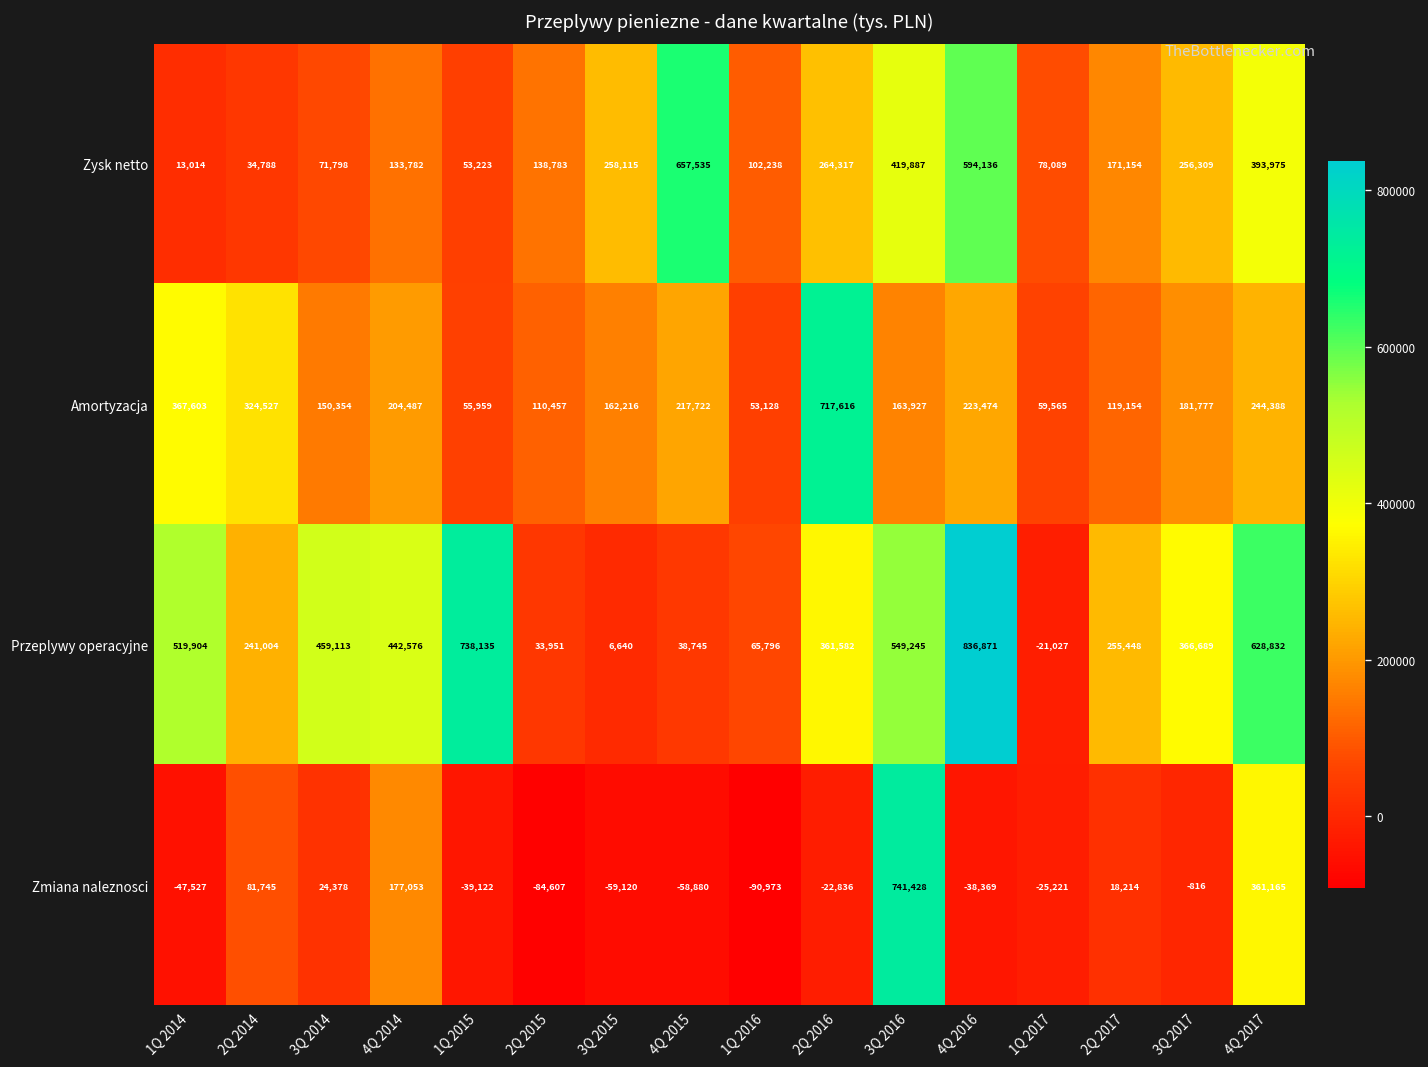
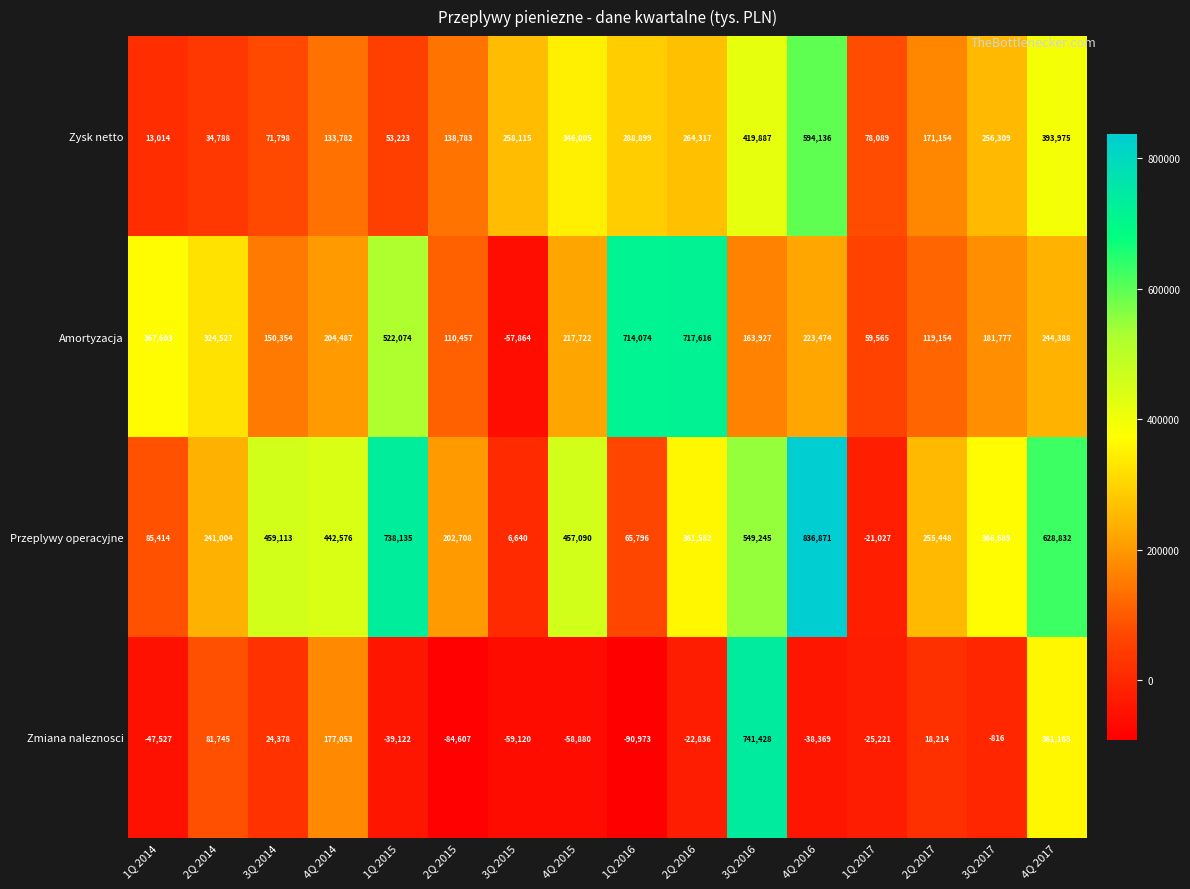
  {
    "Zysk netto": {
      "1Q 2014": "13,014",
      "2Q 2014": "34,788",
      "3Q 2014": "71,798",
      "4Q 2014": "133,782",
      "1Q 2015": "53,223",
      "2Q 2015": "138,783",
      "3Q 2015": "258,115",
-     "4Q 2015": "657,535",
-     "1Q 2016": "102,238",
+     "4Q 2015": "346,005",
+     "1Q 2016": "288,899",
      "2Q 2016": "264,317",
      "3Q 2016": "419,887",
      "4Q 2016": "594,136",
      "1Q 2017": "78,089",
      "2Q 2017": "171,154",
      "3Q 2017": "256,309"
    },
    "Amortyzacja": {
      "1Q 2014": "367,603",
      "2Q 2014": "324,527",
      "3Q 2014": "150,354",
      "4Q 2014": "204,487",
-     "1Q 2015": "55,959",
+     "1Q 2015": "522,074",
      "2Q 2015": "110,457",
-     "3Q 2015": "162,216",
+     "3Q 2015": "-57,864",
      "4Q 2015": "217,722",
-     "1Q 2016": "53,128",
+     "1Q 2016": "714,074",
      "2Q 2016": "717,616",
      "3Q 2016": "163,927",
      "4Q 2016": "223,474",
      "1Q 2017": "59,565",
      "2Q 2017": "119,154",
      "3Q 2017": "181,777",
      "4Q 2017": "244,388"
    },
    "Przeplywy operacyjne": {
-     "1Q 2014": "519,904",
+     "1Q 2014": "85,414",
      "2Q 2014": "241,004",
      "3Q 2014": "459,113",
      "4Q 2014": "442,576",
      "1Q 2015": "738,135",
-     "2Q 2015": "33,951",
+     "2Q 2015": "202,708",
      "3Q 2015": "6,640",
-     "4Q 2015": "38,745",
+     "4Q 2015": "457,090",
      "1Q 2016": "65,796",
      "2Q 2016": "361,582",
      "3Q 2016": "549,245",
      "4Q 2016": "836,871",
      "1Q 2017": "-21,027",
      "2Q 2017": "255,448",
      "3Q 2017": "366,689",
      "4Q 2017": "628,832"
    },
    "Zmiana naleznosci": {
      "1Q 2014": "-47,527",
      "2Q 2014": "81,745",
      "3Q 2014": "24,378",
      "4Q 2014": "177,053",
      "1Q 2015": "-39,122",
      "2Q 2015": "-84,607",
      "3Q 2015": "-59,120",
      "4Q 2015": "-58,880",
      "1Q 2016": "-90,973",
      "2Q 2016": "-22,836",
      "3Q 2016": "741,428",
      "4Q 2016": "-38,369",
      "1Q 2017": "-25,221",
      "2Q 2017": "18,214",
      "3Q 2017": "-816",
      "4Q 2017": "361,165"
    }
  }
